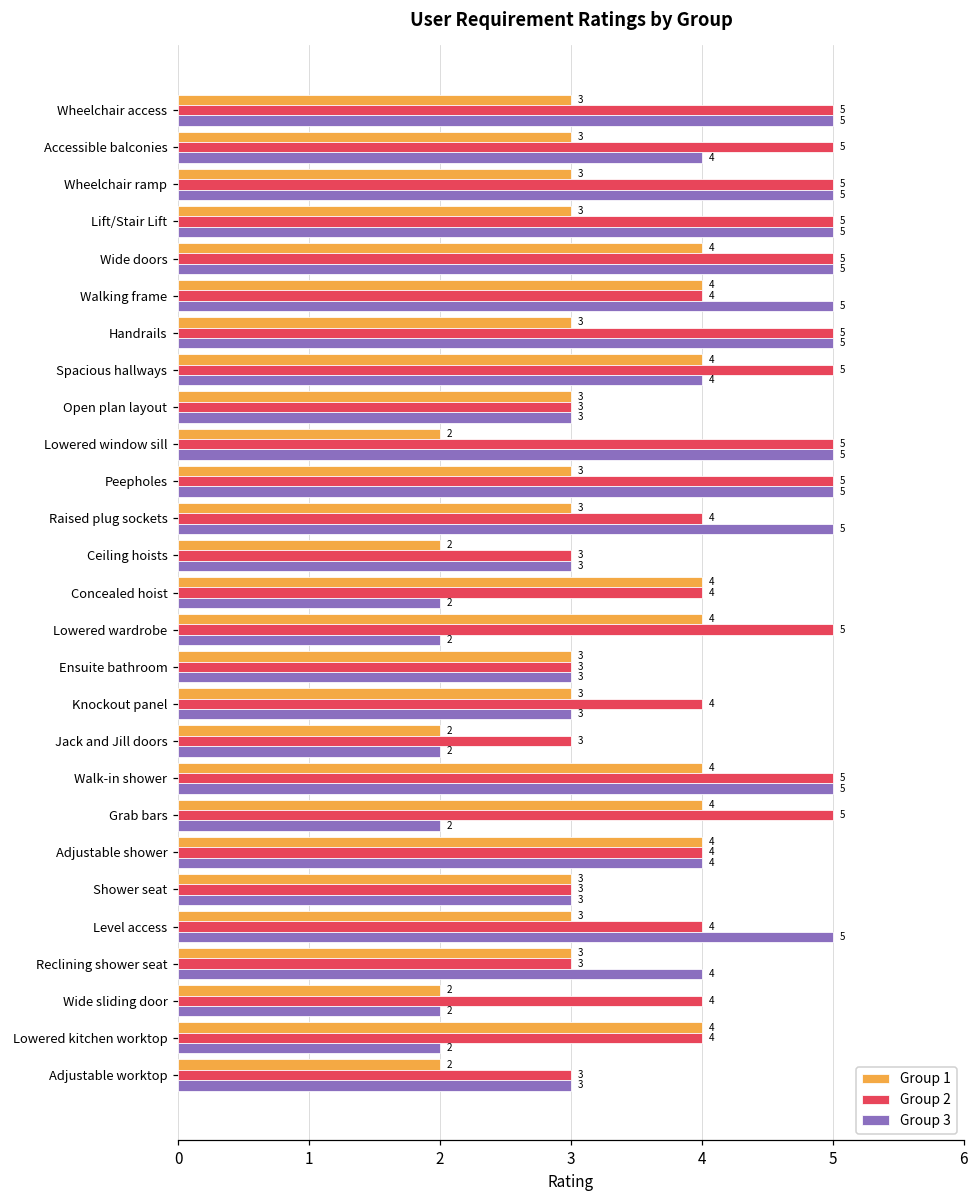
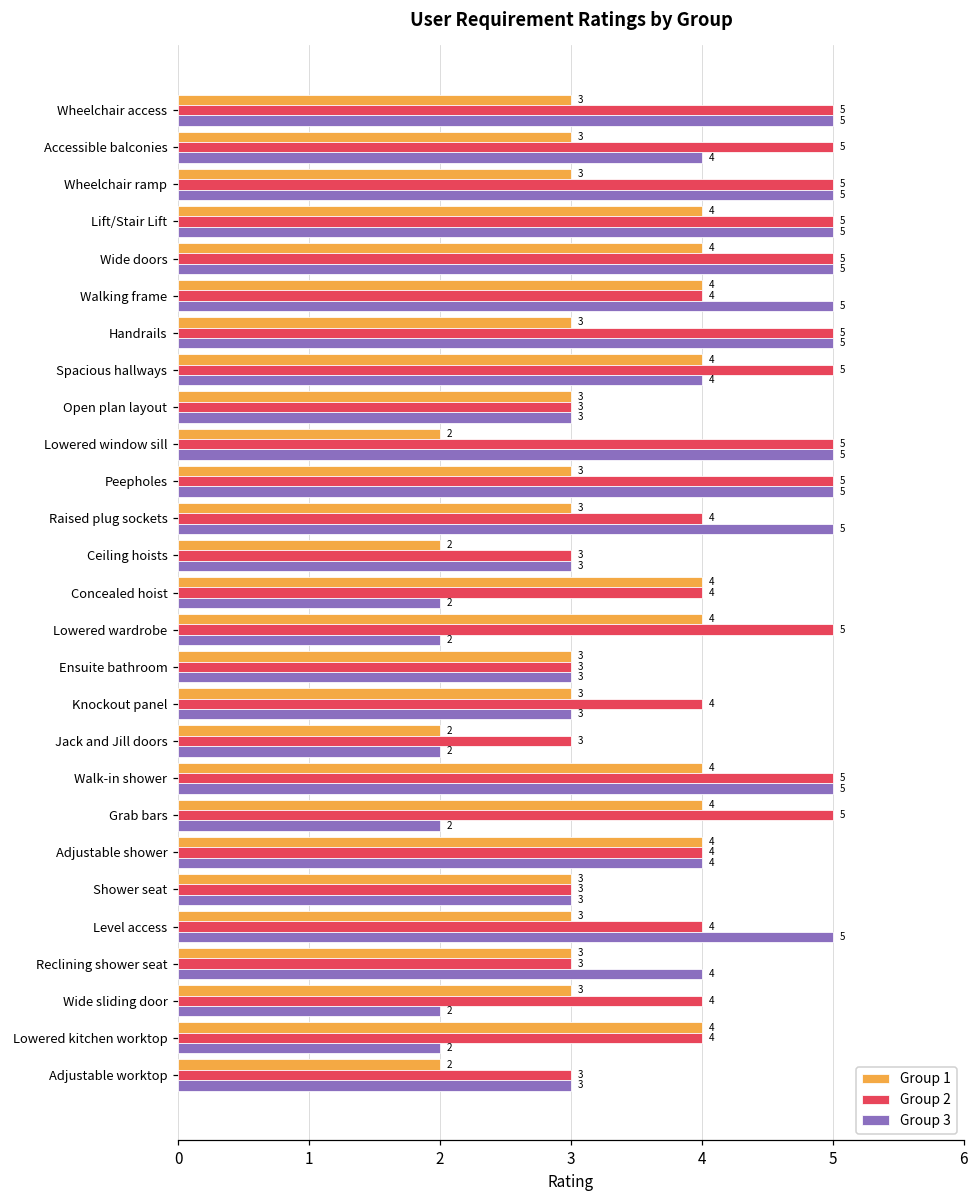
  {
    "Group 1": {
      "Wheelchair access": 3,
      "Accessible balconies": 3,
      "Wheelchair ramp": 3,
-     "Lift/Stair Lift": 3,
+     "Lift/Stair Lift": 4,
      "Wide doors": 4,
      "Walking frame": 4,
      "Handrails": 3,
      "Spacious hallways": 4,
      "Open plan layout": 3,
      "Lowered window sill": 2,
      "Peepholes": 3,
      "Raised plug sockets": 3,
      "Ceiling hoists": 2,
      "Concealed hoist": 4,
      "Lowered wardrobe": 4,
      "Ensuite bathroom": 3,
      "Knockout panel": 3,
      "Jack and Jill doors": 2,
      "Walk-in shower": 4,
      "Grab bars": 4,
      "Adjustable shower": 4,
      "Shower seat": 3,
      "Level access": 3,
      "Reclining shower seat": 3,
-     "Wide sliding door": 2,
+     "Wide sliding door": 3,
      "Lowered kitchen worktop": 4,
      "Adjustable worktop": 2
    },
    "Group 2": {
      "Wheelchair access": 5,
      "Accessible balconies": 5,
      "Wheelchair ramp": 5,
      "Lift/Stair Lift": 5,
      "Wide doors": 5,
      "Walking frame": 4,
      "Handrails": 5,
      "Spacious hallways": 5,
      "Open plan layout": 3,
      "Lowered window sill": 5,
      "Peepholes": 5,
      "Raised plug sockets": 4,
      "Ceiling hoists": 3,
      "Concealed hoist": 4,
      "Lowered wardrobe": 5,
      "Ensuite bathroom": 3,
      "Knockout panel": 4,
      "Jack and Jill doors": 3,
      "Walk-in shower": 5,
      "Grab bars": 5,
      "Adjustable shower": 4,
      "Shower seat": 3,
      "Level access": 4,
      "Reclining shower seat": 3,
      "Wide sliding door": 4,
      "Lowered kitchen worktop": 4,
      "Adjustable worktop": 3
    },
    "Group 3": {
      "Wheelchair access": 5,
      "Accessible balconies": 4,
      "Wheelchair ramp": 5,
      "Lift/Stair Lift": 5,
      "Wide doors": 5,
      "Walking frame": 5,
      "Handrails": 5,
      "Spacious hallways": 4,
      "Open plan layout": 3,
      "Lowered window sill": 5,
      "Peepholes": 5,
      "Raised plug sockets": 5,
      "Ceiling hoists": 3,
      "Concealed hoist": 2,
      "Lowered wardrobe": 2,
      "Ensuite bathroom": 3,
      "Knockout panel": 3,
      "Jack and Jill doors": 2,
      "Walk-in shower": 5,
      "Grab bars": 2,
      "Adjustable shower": 4,
      "Shower seat": 3,
      "Level access": 5,
      "Reclining shower seat": 4,
      "Wide sliding door": 2,
      "Lowered kitchen worktop": 2,
      "Adjustable worktop": 3
    }
  }
